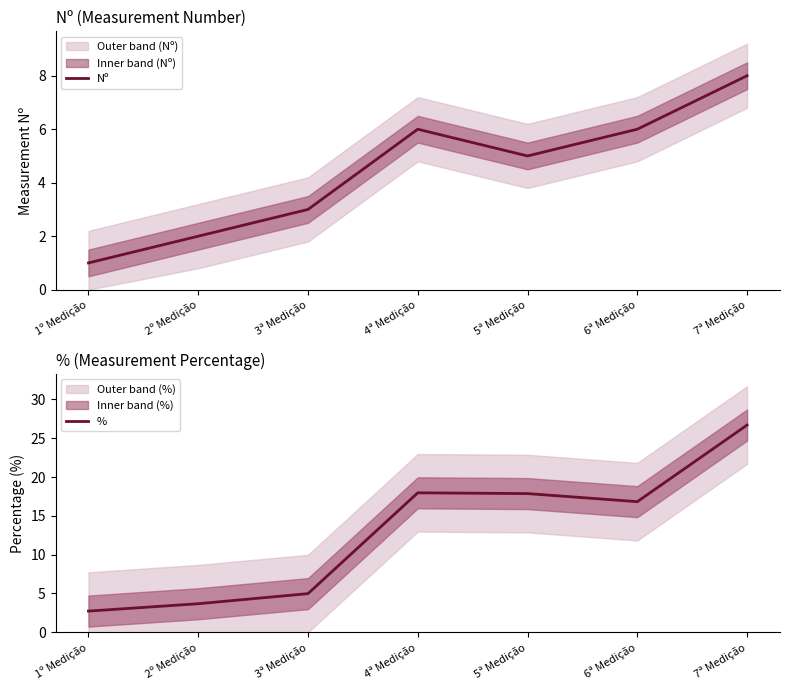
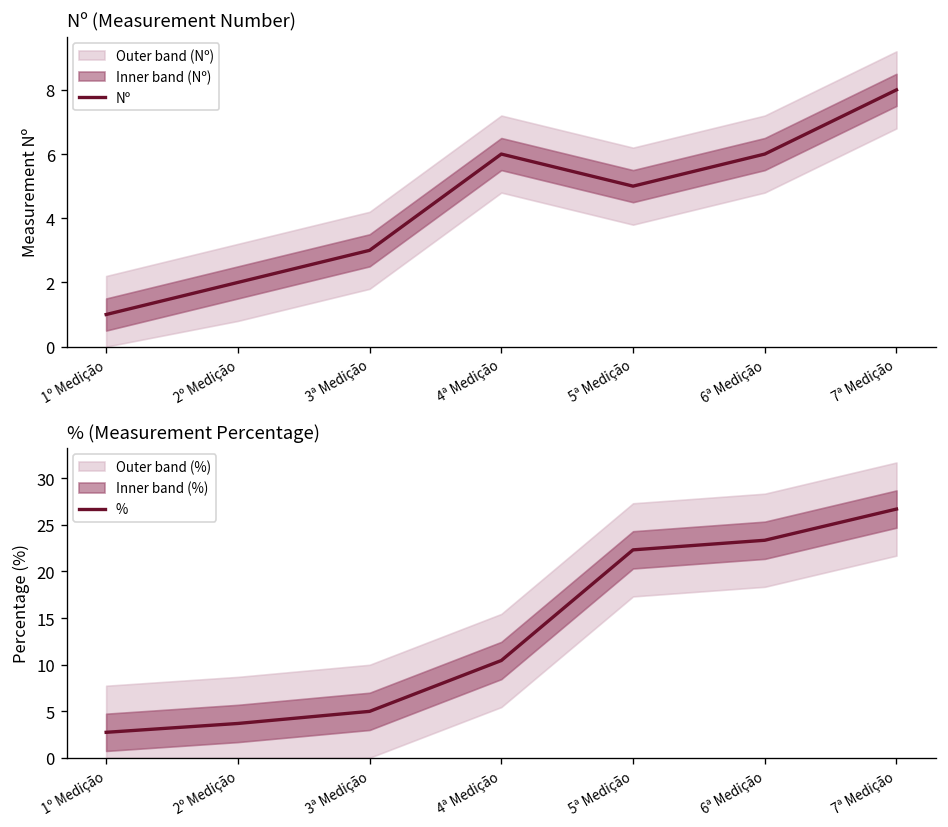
  {
    "Nº (Measurement Number)": {
      "Nº": {
        "1º Medição": 1.0,
        "2º Medição": 2.0,
        "3ª Medição": 3.0,
        "4ª Medição": 6.0,
        "5ª Medição": 5.0,
        "6ª Medição": 6.0,
        "7ª Medição": 8.0
      },
      "Outer band (Nº)": {
        "1º Medição": 2.2
      }
    },
    "% (Measurement Percentage)": {
      "%": {
        "1º Medição": 3,
        "2º Medição": 4,
        "3ª Medição": 5,
-       "4ª Medição": 18,
-       "5ª Medição": 18,
-       "6ª Medição": 17,
+       "4ª Medição": 10,
+       "5ª Medição": 22,
+       "6ª Medição": 23,
        "7ª Medição": 27
      },
      "Outer band (%)": {
        "1º Medição": 8,
        "2º Medição": 9,
        "3ª Medição": 10
      }
    }
  }
